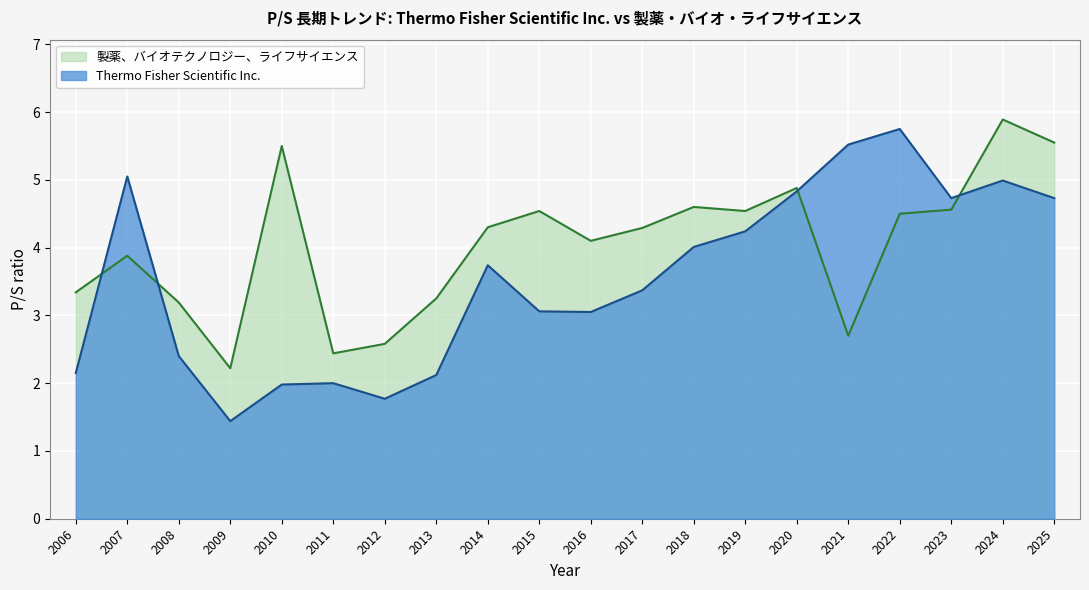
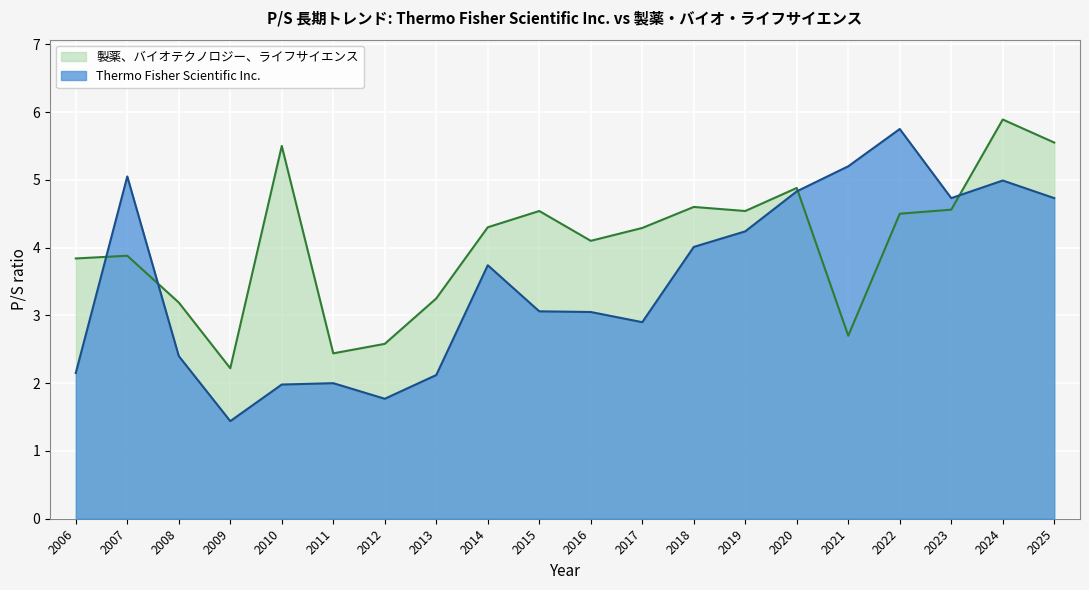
  {
    "製薬、バイオテクノロジー、ライフサイエンス": {
-     "2006": 3.3,
+     "2006": 3.8,
      "2007": 3.9,
      "2008": 3.2,
      "2009": 2.2,
      "2010": 5.5,
      "2011": 2.4,
      "2012": 2.6,
      "2013": 3.3,
      "2014": 4.3,
      "2015": 4.5,
      "2016": 4.1,
      "2017": 4.3,
      "2018": 4.6,
      "2019": 4.5,
      "2020": 4.9,
      "2021": 2.7,
      "2022": 4.5,
      "2023": 4.6,
      "2024": 5.9,
      "2025": 5.6
    },
    "Thermo Fisher Scientific Inc.": {
      "2006": 2.2,
      "2007": 5.1,
      "2008": 2.4,
      "2009": 1.4,
      "2010": 2.0,
      "2011": 2.0,
      "2012": 1.8,
      "2013": 2.1,
      "2014": 3.7,
      "2015": 3.1,
      "2016": 3.1,
-     "2017": 3.4,
+     "2017": 2.9,
      "2018": 4.0,
      "2019": 4.2,
      "2020": 4.8,
-     "2021": 5.5,
+     "2021": 5.2,
      "2022": 5.8,
      "2023": 4.7,
      "2024": 5.0,
      "2025": 4.7
    }
  }
